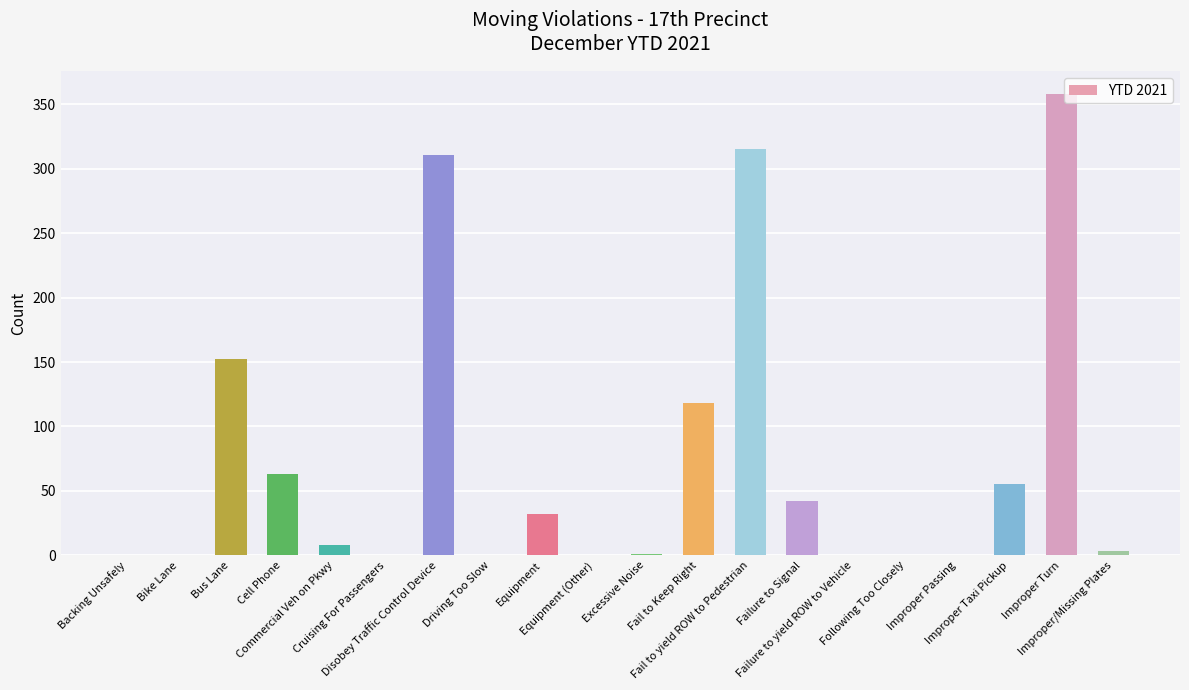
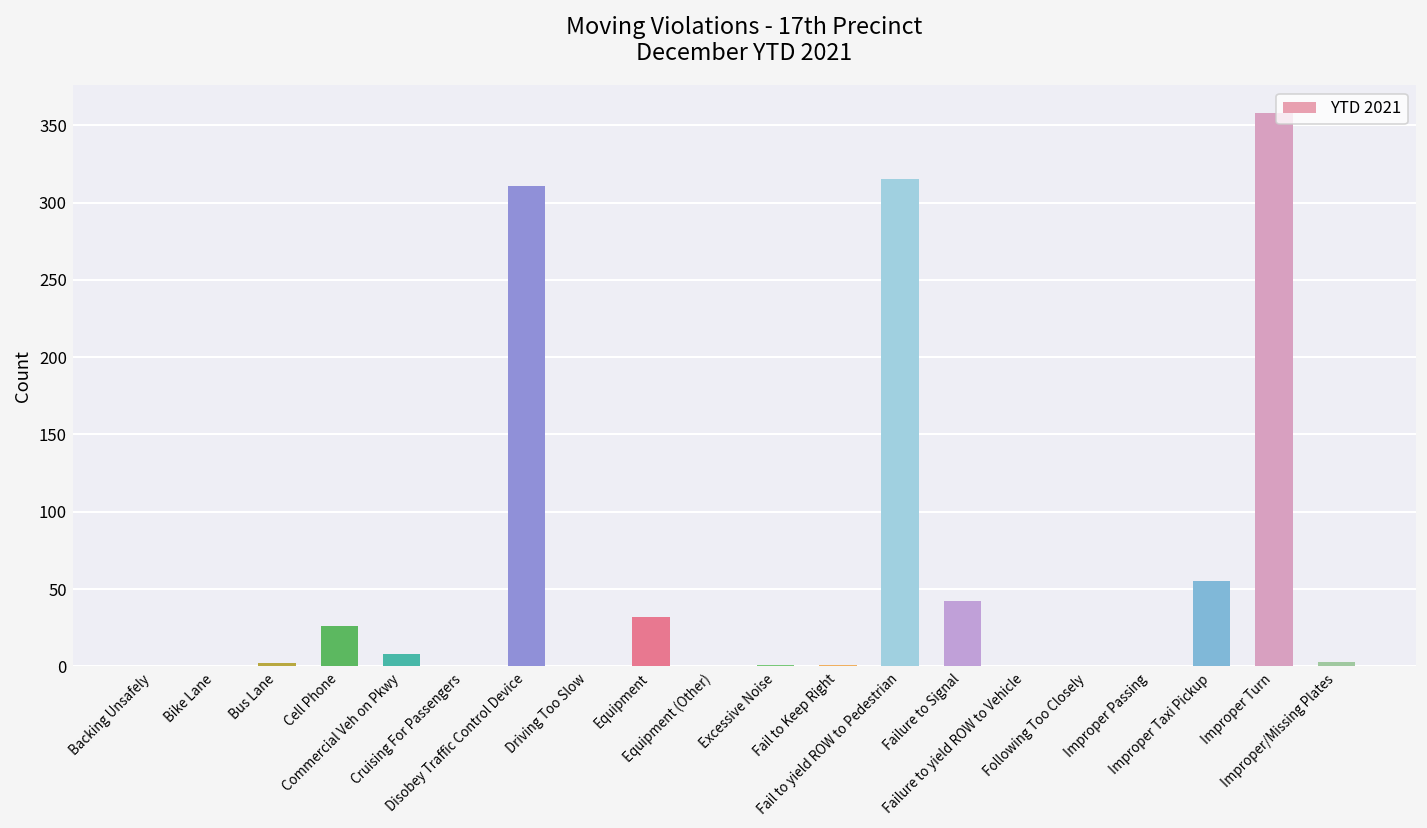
  {
    "Backing Unsafely": 0,
    "Bike Lane": 0,
-   "Bus Lane": 152,
-   "Cell Phone": 63,
+   "Bus Lane": 2,
+   "Cell Phone": 26,
    "Commercial Veh on Pkwy": 8,
    "Cruising For Passengers": 0,
    "Disobey Traffic Control Device": 311,
    "Driving Too Slow": 0,
    "Equipment": 32,
    "Equipment (Other)": 0,
-   "Fail to Keep Right": 118,
+   "Fail to Keep Right": 1,
    "Fail to yield ROW to Pedestrian": 315,
    "Failure to Signal": 42,
    "Failure to yield ROW to Vehicle": 0,
    "Following Too Closely": 0,
    "Improper Passing": 0,
    "Improper Taxi Pickup": 55,
    "Improper Turn": 358,
    "Improper/Missing Plates": 3
  }
